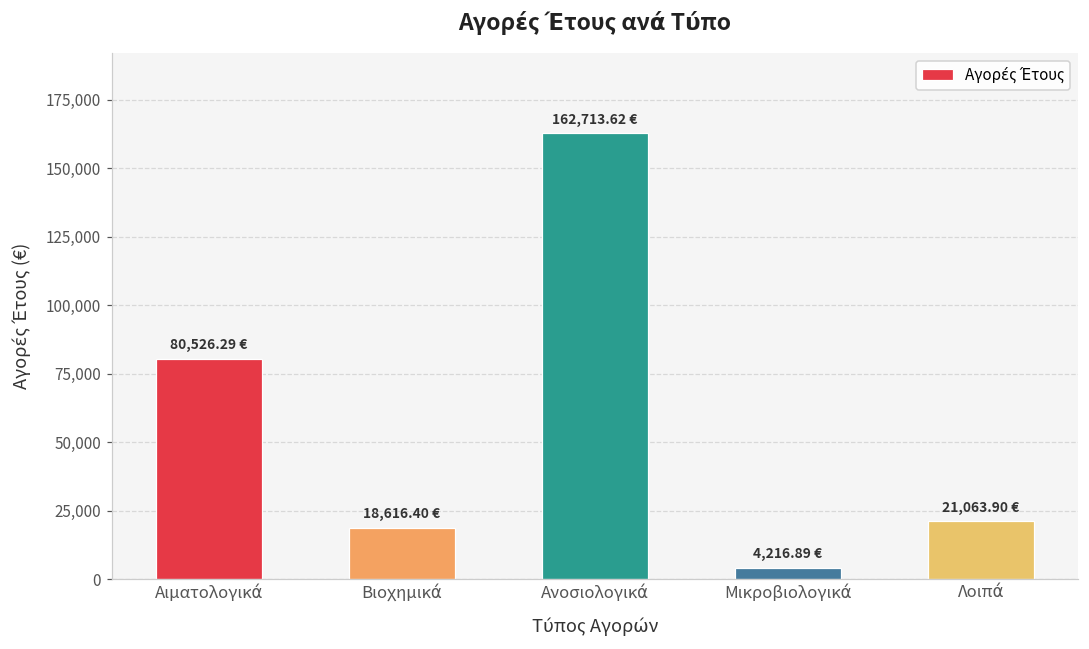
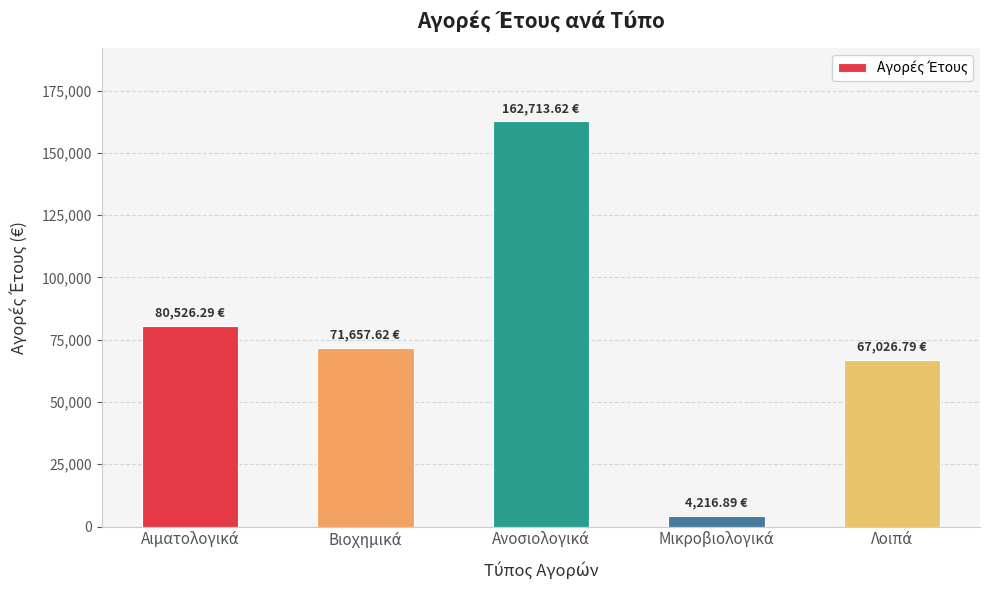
  {
    "Αιματολογικά": "80,526.29",
-   "Βιοχημικά": "18,616.40",
+   "Βιοχημικά": "71,657.62",
    "Ανοσιολογικά": "162,713.62",
    "Μικροβιολογικά": "4,216.89",
-   "Λοιπά": "21,063.90"
+   "Λοιπά": "67,026.79"
  }
